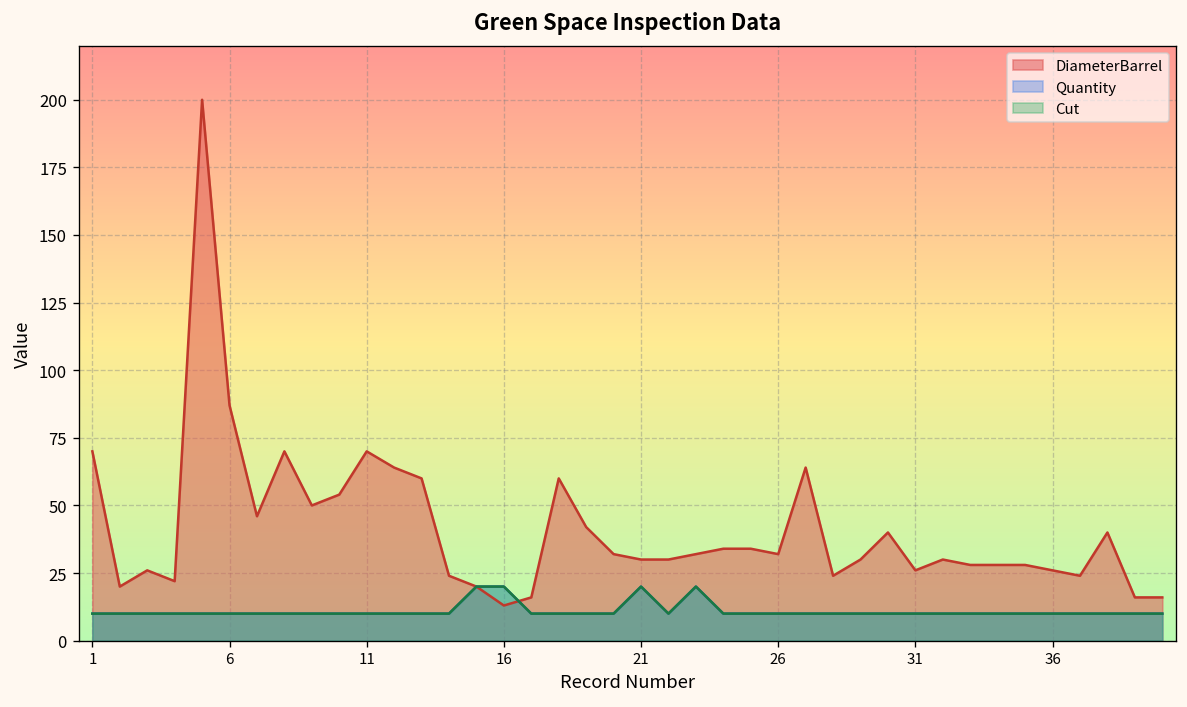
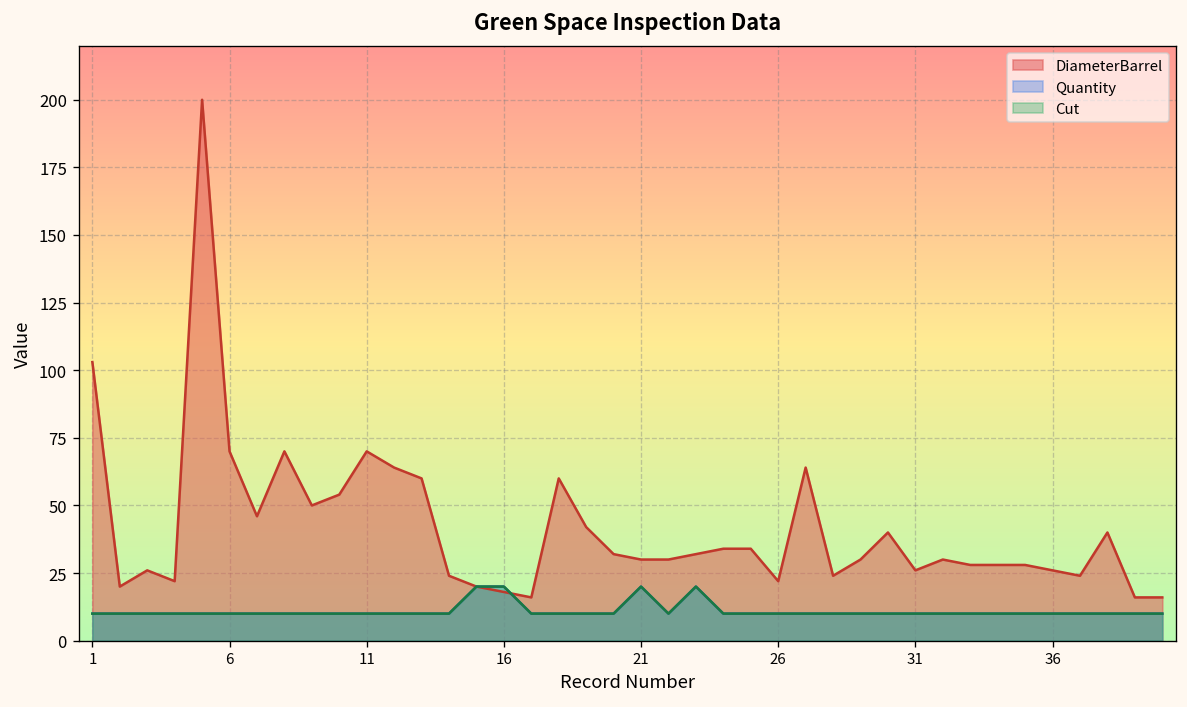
  {
    "DiameterBarrel": {
-     "1": 70,
-     "6": 87,
+     "1": 103,
+     "6": 70,
      "11": 70,
-     "16": 13,
+     "16": 18,
      "21": 30,
-     "26": 32,
+     "26": 22,
      "31": 26,
      "36": 26
    },
    "Cut": {
      "1": 10,
      "6": 10,
      "11": 10,
      "16": 20,
      "21": 20,
      "26": 10,
      "31": 10,
      "36": 10
    }
  }
